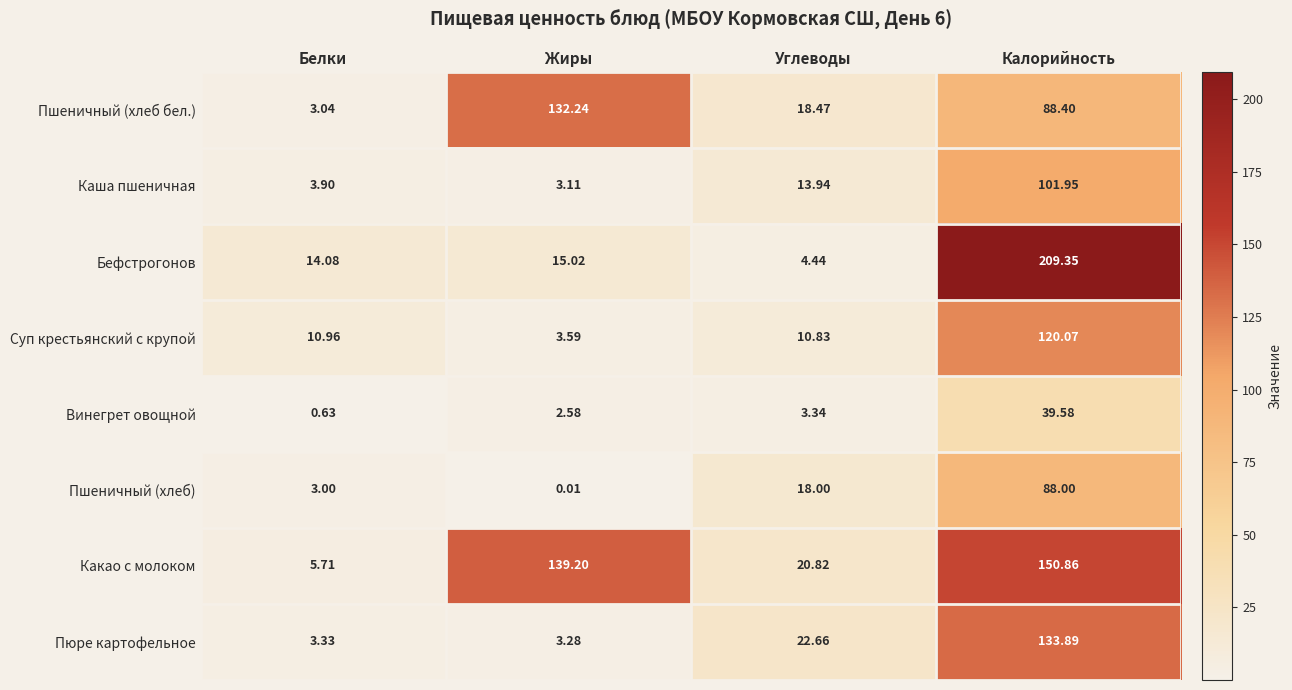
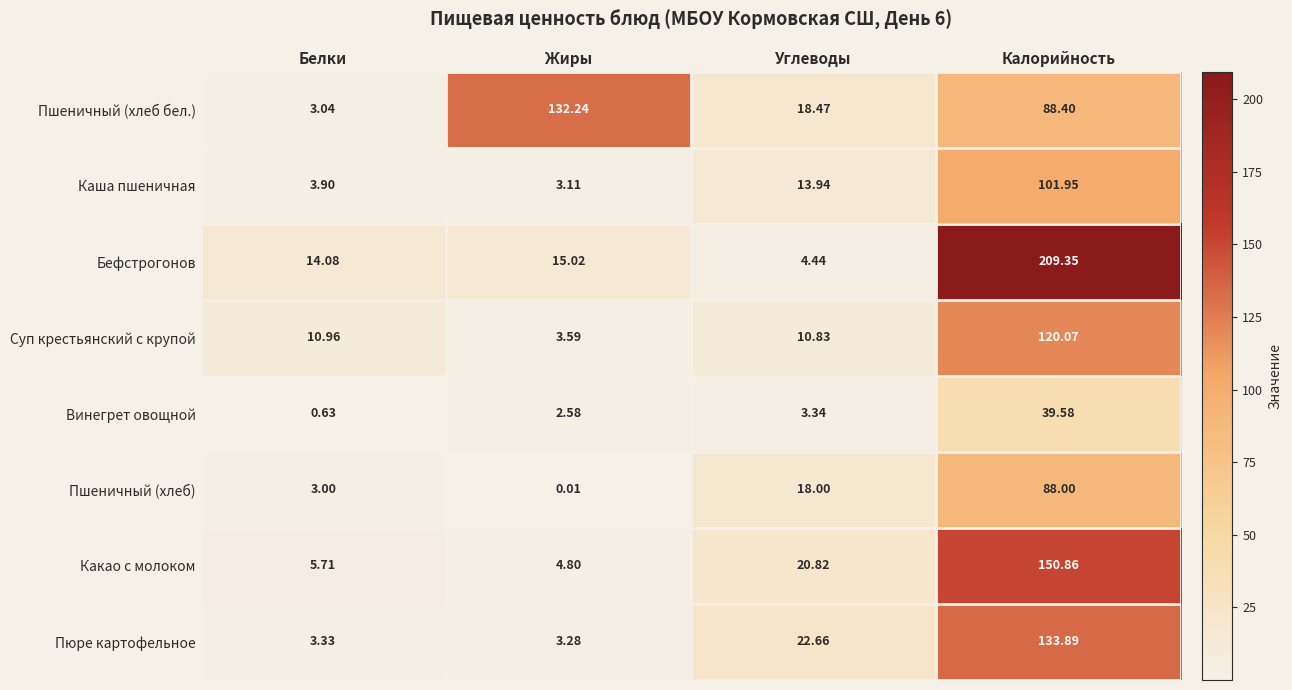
  {
    "Пшеничный (хлеб бел.)": {
      "Белки": 3.04,
      "Жиры": 132.24,
      "Углеводы": 18.47,
      "Калорийность": 88.40
    },
    "Каша пшеничная": {
      "Белки": 3.90,
      "Жиры": 3.11,
      "Углеводы": 13.94,
      "Калорийность": 101.95
    },
    "Бефстрогонов": {
      "Белки": 14.08,
      "Жиры": 15.02,
      "Углеводы": 4.44,
      "Калорийность": 209.35
    },
    "Суп крестьянский с крупой": {
      "Белки": 10.96,
      "Жиры": 3.59,
      "Углеводы": 10.83,
      "Калорийность": 120.07
    },
    "Винегрет овощной": {
      "Белки": 0.63,
      "Жиры": 2.58,
      "Углеводы": 3.34,
      "Калорийность": 39.58
    },
    "Пшеничный (хлеб)": {
      "Белки": 3.00,
      "Жиры": 0.01,
      "Углеводы": 18.00,
      "Калорийность": 88.00
    },
    "Какао с молоком": {
      "Белки": 5.71,
-     "Жиры": 139.20,
+     "Жиры": 4.80,
      "Углеводы": 20.82,
      "Калорийность": 150.86
    },
    "Пюре картофельное": {
      "Белки": 3.33,
      "Жиры": 3.28,
      "Углеводы": 22.66,
      "Калорийность": 133.89
    }
  }
